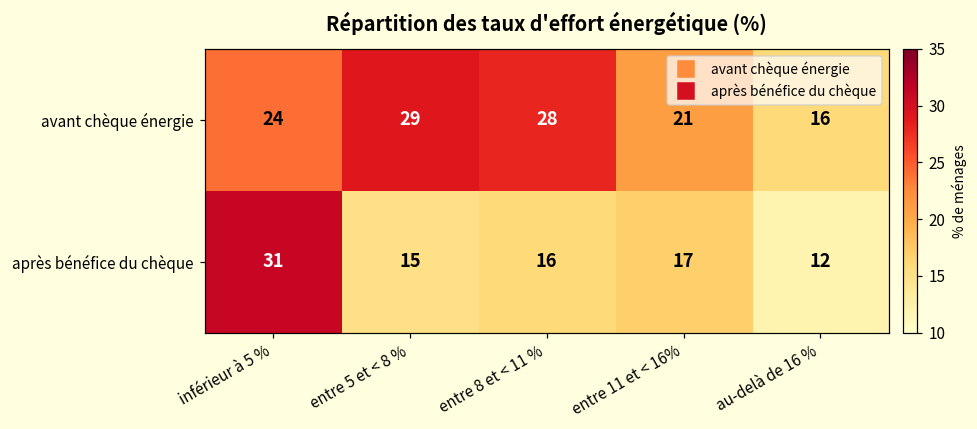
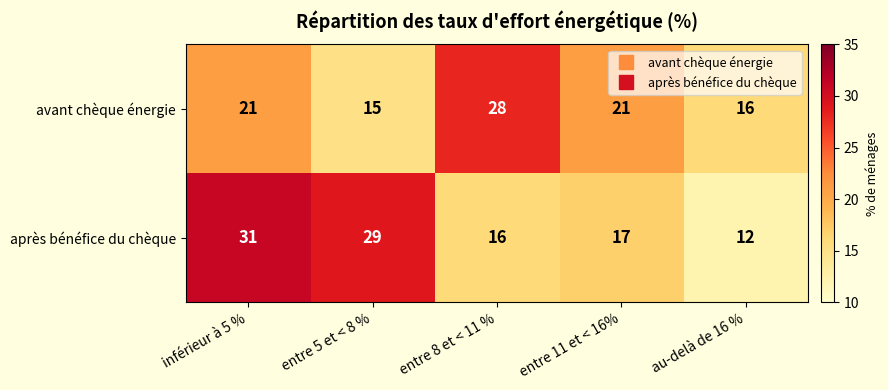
  {
    "avant chèque énergie": {
-     "inférieur à 5 %": 24,
-     "entre 5 et < 8 %": 29,
+     "inférieur à 5 %": 21,
+     "entre 5 et < 8 %": 15,
      "entre 8 et < 11 %": 28,
      "entre 11 et < 16%": 21,
      "au-delà de 16 %": 16
    },
    "après bénéfice du chèque": {
      "inférieur à 5 %": 31,
-     "entre 5 et < 8 %": 15,
+     "entre 5 et < 8 %": 29,
      "entre 8 et < 11 %": 16,
      "entre 11 et < 16%": 17,
      "au-delà de 16 %": 12
    }
  }
